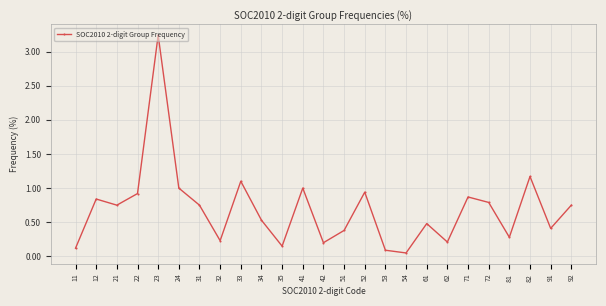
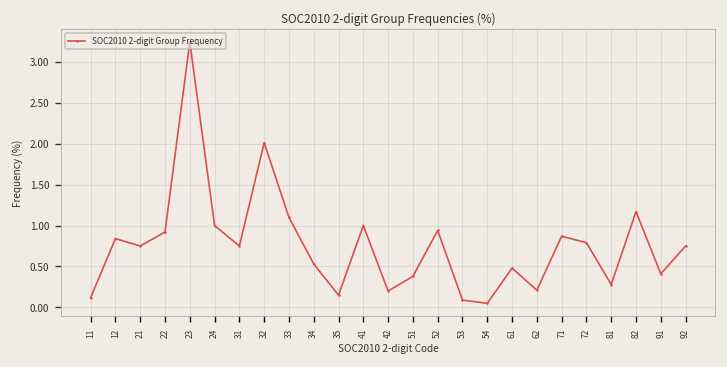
  {
    "11": 0.1,
    "12": 0.8,
    "21": 0.8,
    "22": 0.9,
    "24": 1.0,
    "31": 0.8,
-   "32": 0.2,
+   "32": 2.0,
    "33": 1.1,
    "34": 0.5,
    "35": 0.2,
    "41": 1.0,
    "42": 0.2,
    "51": 0.4,
    "52": 0.9,
    "53": 0.1,
    "54": 0.1,
    "61": 0.5,
    "62": 0.2,
    "71": 0.9,
    "72": 0.8,
    "81": 0.3,
    "82": 1.2,
    "91": 0.4,
    "92": 0.8
  }
